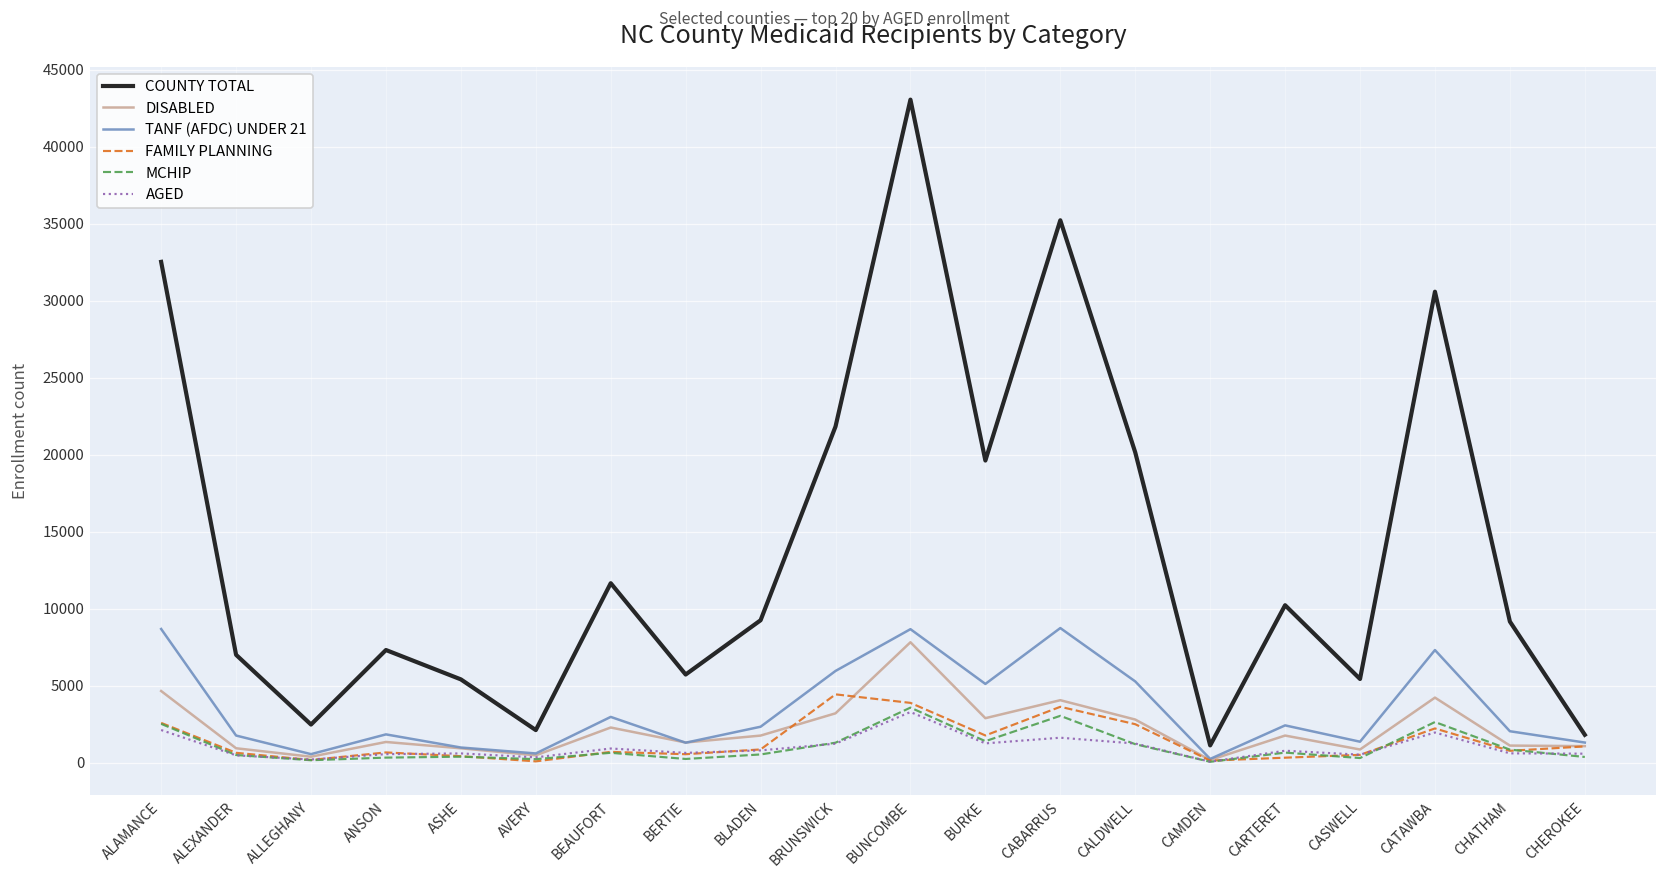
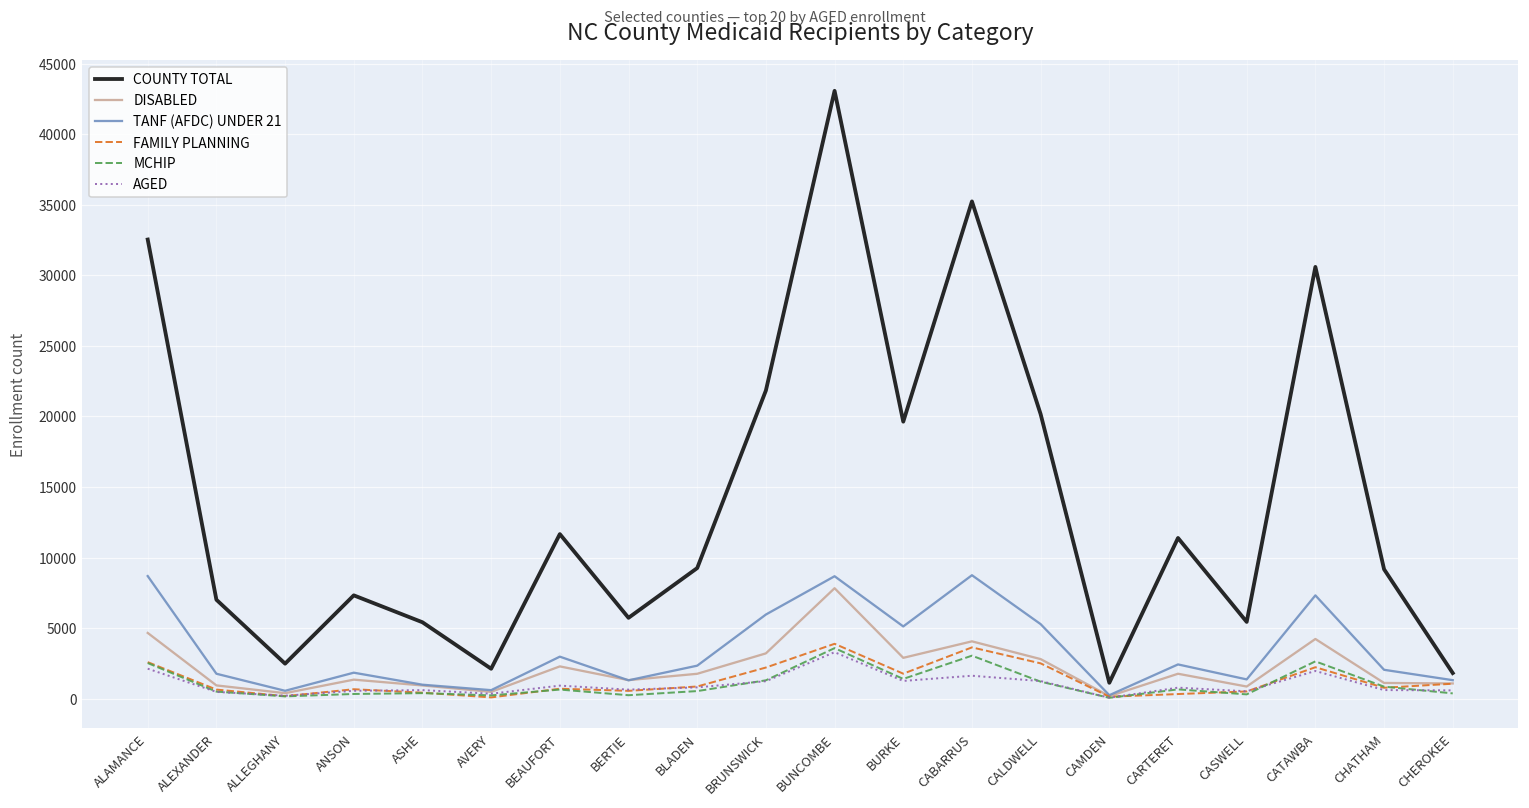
  {
    "COUNTY TOTAL": {
      "ALAMANCE": 32500,
      "ALEXANDER": 7000,
      "ALLEGHANY": 2500,
      "ANSON": 7300,
      "ASHE": 5400,
      "AVERY": 2100,
      "BEAUFORT": 11700,
      "BERTIE": 5700,
      "BLADEN": 9300,
      "BRUNSWICK": 21800,
      "BUNCOMBE": 43100,
      "BURKE": 19600,
      "CABARRUS": 35200,
      "CALDWELL": 20200,
      "CAMDEN": 1100,
-     "CARTERET": 10200,
+     "CARTERET": 11400,
      "CASWELL": 5400,
      "CATAWBA": 30600,
      "CHATHAM": 9200,
      "CHEROKEE": 1800
    },
    "DISABLED": {
      "ALAMANCE": 4700,
      "ALEXANDER": 900,
      "ANSON": 1400,
      "BEAUFORT": 2300,
      "BLADEN": 1800,
      "BRUNSWICK": 3200,
      "BUNCOMBE": 7800,
      "BURKE": 2900,
      "CABARRUS": 4100,
      "CALDWELL": 2800,
      "CARTERET": 1800,
      "CASWELL": 900,
      "CATAWBA": 4200,
      "CHATHAM": 1100
    },
    "FAMILY PLANNING": {
-     "BRUNSWICK": 4400,
+     "BRUNSWICK": 2200,
      "BUNCOMBE": 3900,
      "BURKE": 1800,
      "CABARRUS": 3600,
      "CALDWELL": 2500,
      "CARTERET": 300,
      "CATAWBA": 2200
    },
    "MCHIP": {
      "ANSON": 300,
      "BERTIE": 300,
      "BLADEN": 500,
      "BUNCOMBE": 3600,
      "CABARRUS": 3100,
      "CASWELL": 300,
      "CATAWBA": 2700,
      "CHEROKEE": 400
    }
  }
